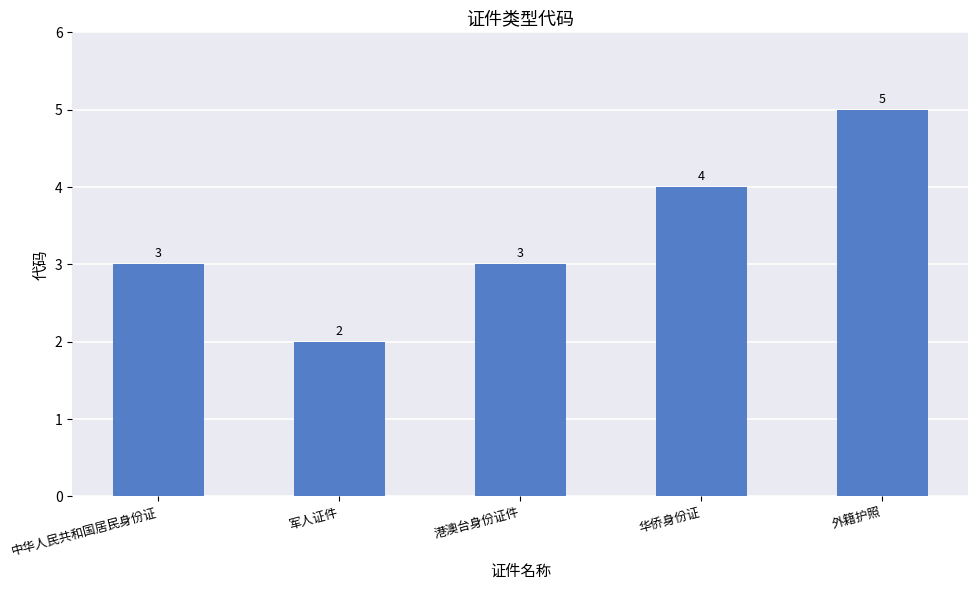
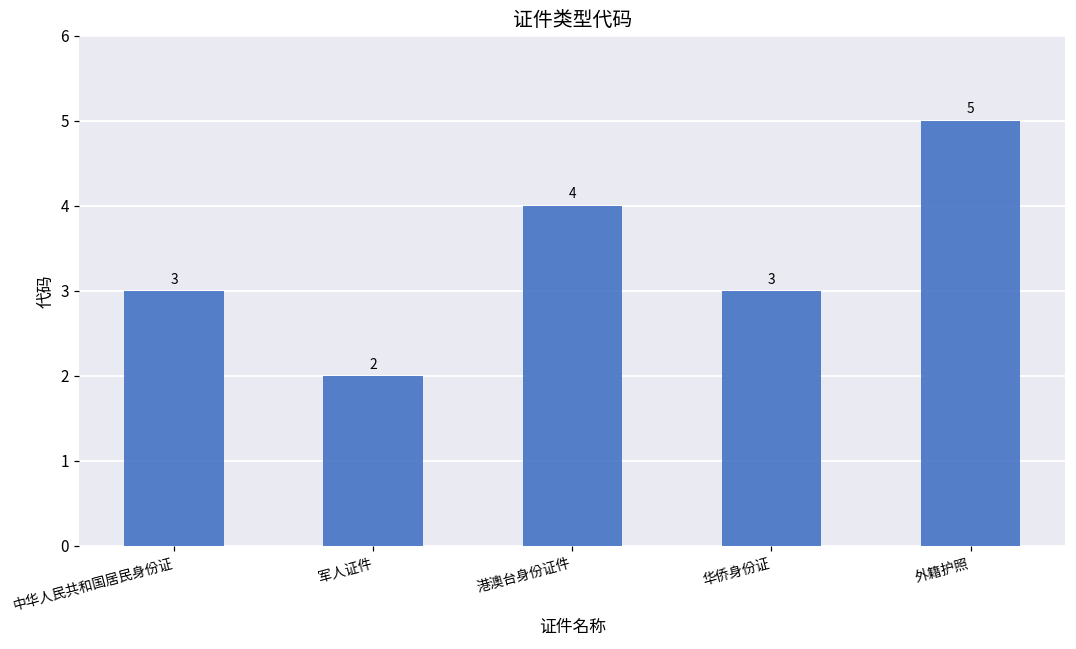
  {
    "中华人民共和国居民身份证": 3,
    "军人证件": 2,
-   "港澳台身份证件": 3,
-   "华侨身份证": 4,
+   "港澳台身份证件": 4,
+   "华侨身份证": 3,
    "外籍护照": 5
  }
